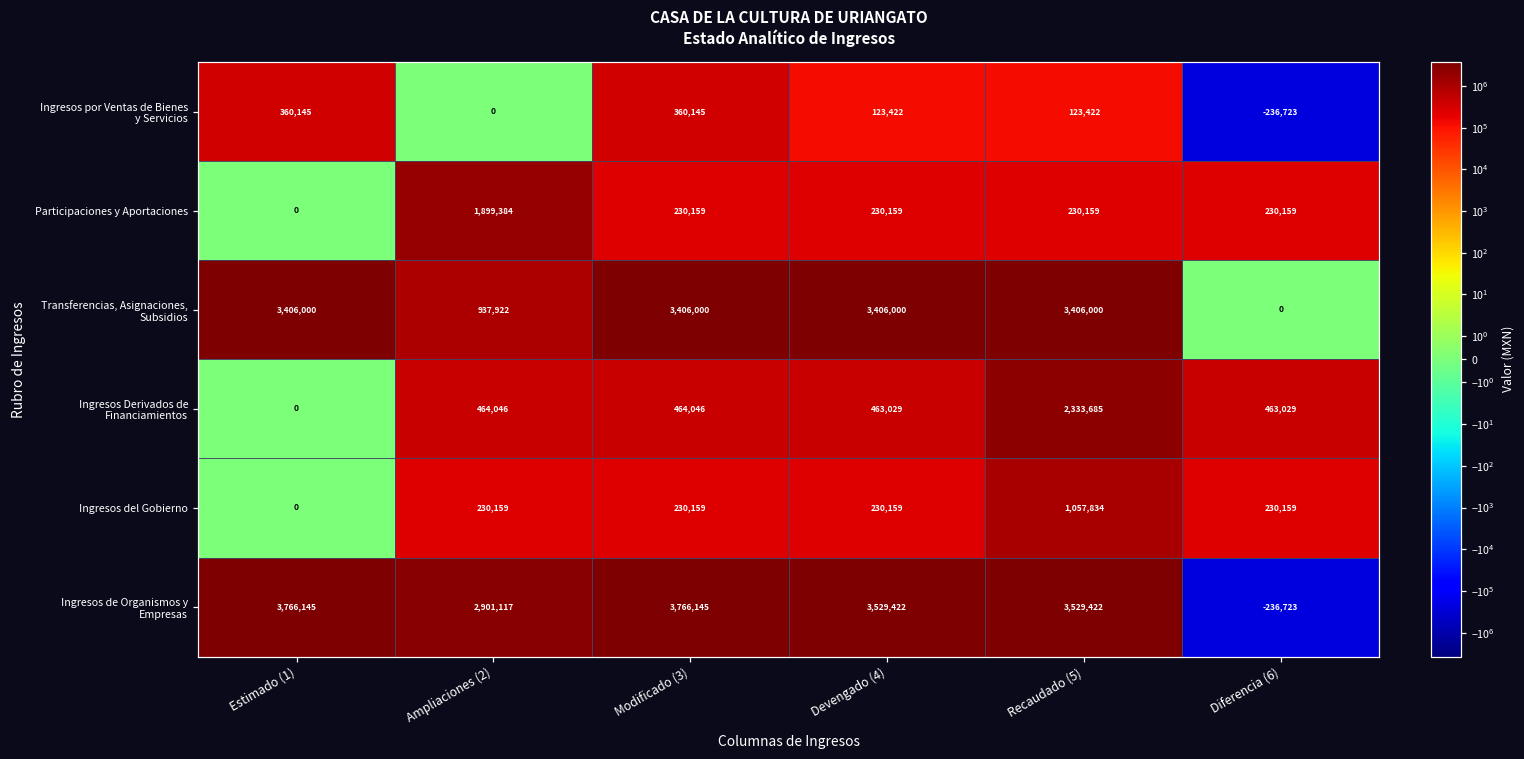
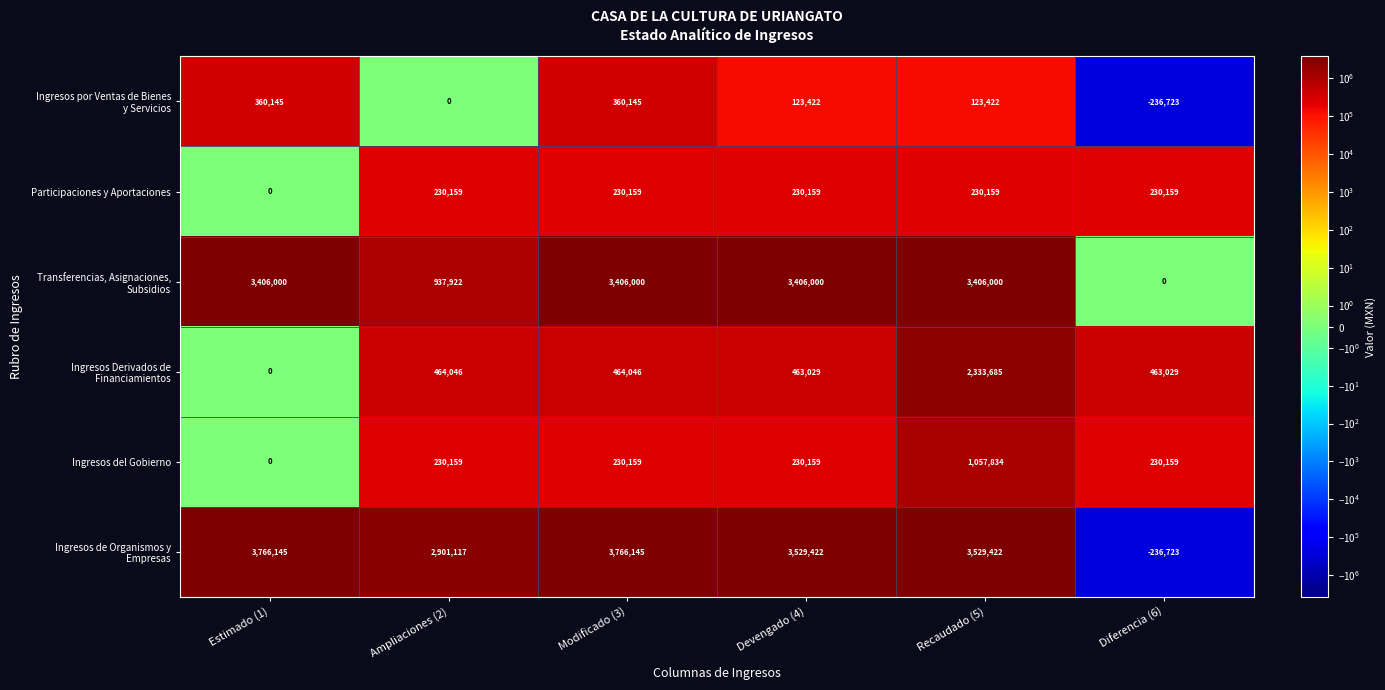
  {
    "Ingresos por Ventas de Bienes y Servicios": {
      "Estimado (1)": "360,145",
      "Ampliaciones (2)": "0",
      "Modificado (3)": "360,145",
      "Devengado (4)": "123,422",
      "Recaudado (5)": "123,422",
      "Diferencia (6)": "-236,723"
    },
    "Participaciones y Aportaciones": {
      "Estimado (1)": "0",
-     "Ampliaciones (2)": "1,899,384",
+     "Ampliaciones (2)": "230,159",
      "Modificado (3)": "230,159",
      "Devengado (4)": "230,159",
      "Recaudado (5)": "230,159",
      "Diferencia (6)": "230,159"
    },
    "Transferencias, Asignaciones, Subsidios": {
      "Estimado (1)": "3,406,000",
      "Ampliaciones (2)": "937,922",
      "Modificado (3)": "3,406,000",
      "Devengado (4)": "3,406,000",
      "Recaudado (5)": "3,406,000",
      "Diferencia (6)": "0"
    },
    "Ingresos Derivados de Financiamientos": {
      "Estimado (1)": "0",
      "Ampliaciones (2)": "464,046",
      "Modificado (3)": "464,046",
      "Devengado (4)": "463,029",
      "Recaudado (5)": "2,333,685",
      "Diferencia (6)": "463,029"
    },
    "Ingresos del Gobierno": {
      "Estimado (1)": "0",
      "Ampliaciones (2)": "230,159",
      "Modificado (3)": "230,159",
      "Devengado (4)": "230,159",
      "Recaudado (5)": "1,057,834",
      "Diferencia (6)": "230,159"
    },
    "Ingresos de Organismos y Empresas": {
      "Estimado (1)": "3,766,145",
      "Ampliaciones (2)": "2,901,117",
      "Modificado (3)": "3,766,145",
      "Devengado (4)": "3,529,422",
      "Recaudado (5)": "3,529,422",
      "Diferencia (6)": "-236,723"
    }
  }
